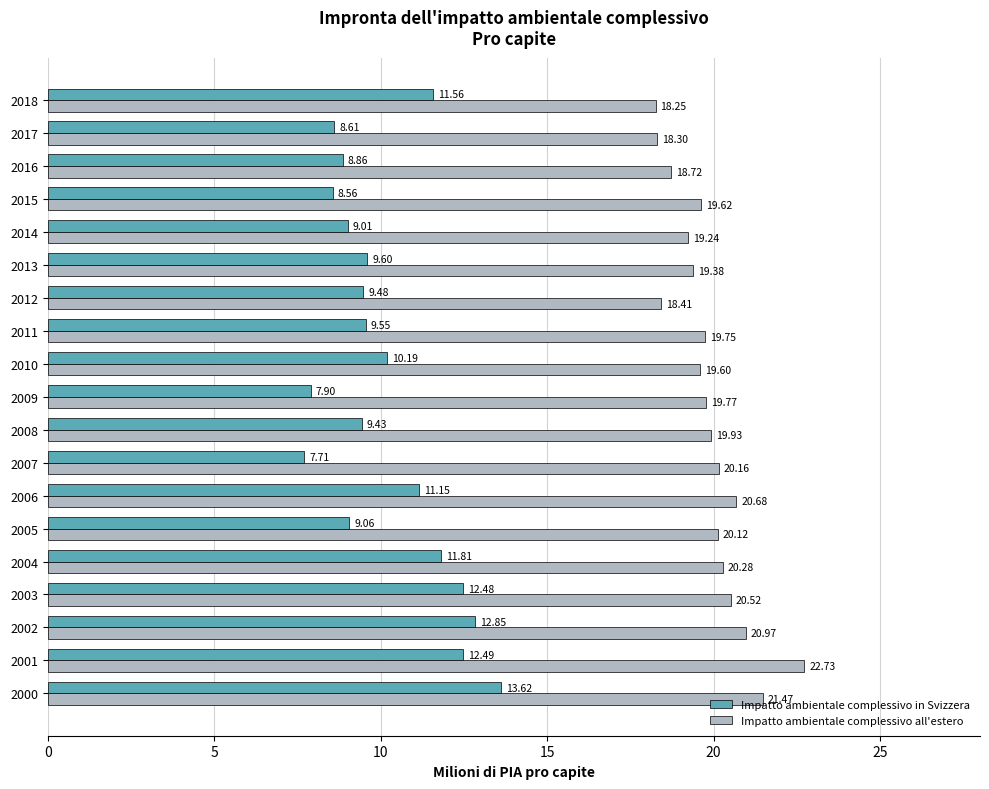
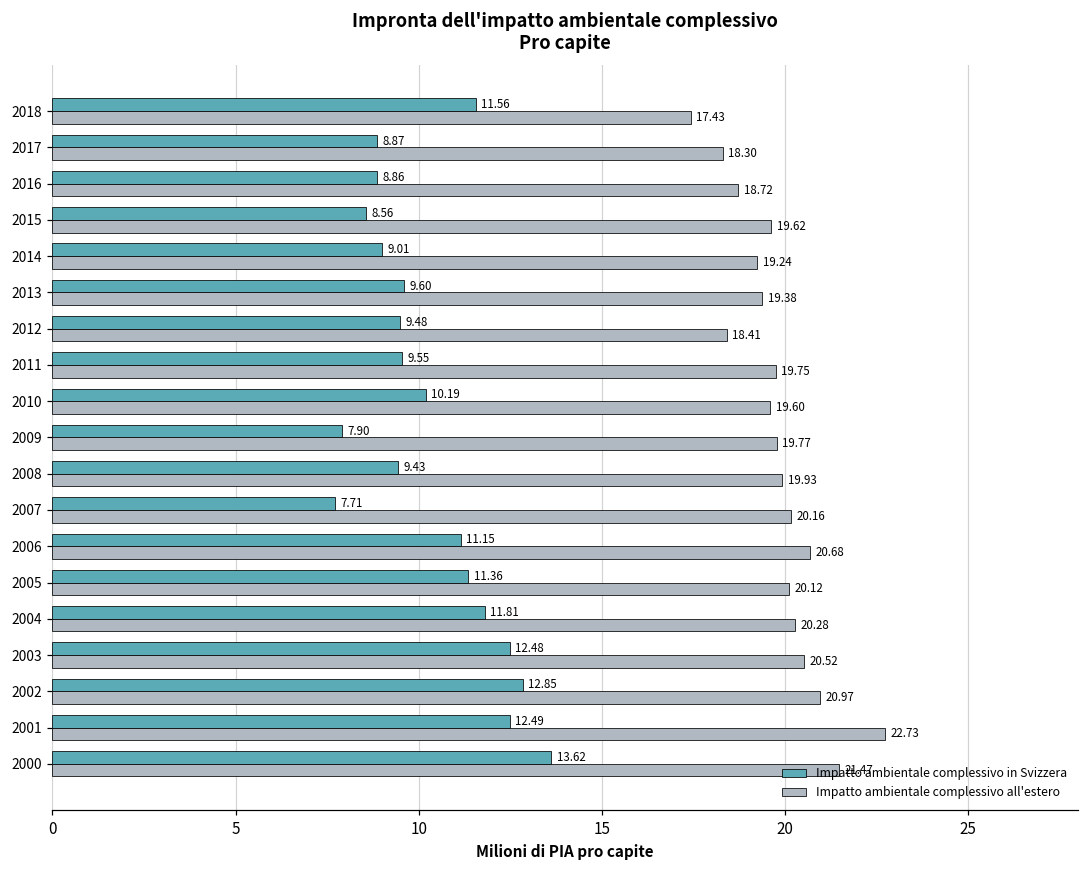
  {
    "Impatto ambientale complessivo in Svizzera": {
      "2018": 11.56,
-     "2017": 8.61,
+     "2017": 8.87,
      "2016": 8.86,
      "2015": 8.56,
      "2014": 9.01,
      "2013": 9.60,
      "2012": 9.48,
      "2011": 9.55,
      "2010": 10.19,
      "2009": 7.90,
      "2008": 9.43,
      "2007": 7.71,
      "2006": 11.15,
-     "2005": 9.06,
+     "2005": 11.36,
      "2004": 11.81,
      "2003": 12.48,
      "2002": 12.85,
      "2001": 12.49,
      "2000": 13.62
    },
    "Impatto ambientale complessivo all'estero": {
-     "2018": 18.25,
+     "2018": 17.43,
      "2017": 18.30,
      "2016": 18.72,
      "2015": 19.62,
      "2014": 19.24,
      "2013": 19.38,
      "2012": 18.41,
      "2011": 19.75,
      "2010": 19.60,
      "2009": 19.77,
      "2008": 19.93,
      "2007": 20.16,
      "2006": 20.68,
      "2005": 20.12,
      "2004": 20.28,
      "2003": 20.52,
      "2002": 20.97,
      "2001": 22.73,
      "2000": 21.47
    }
  }
